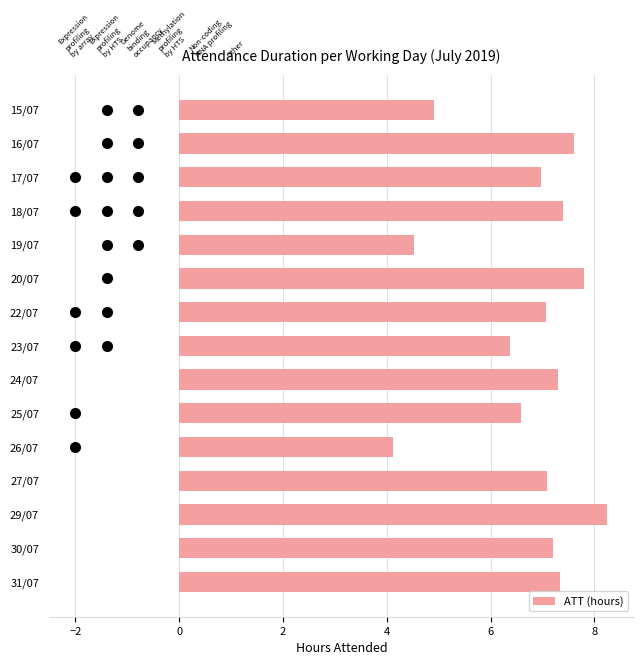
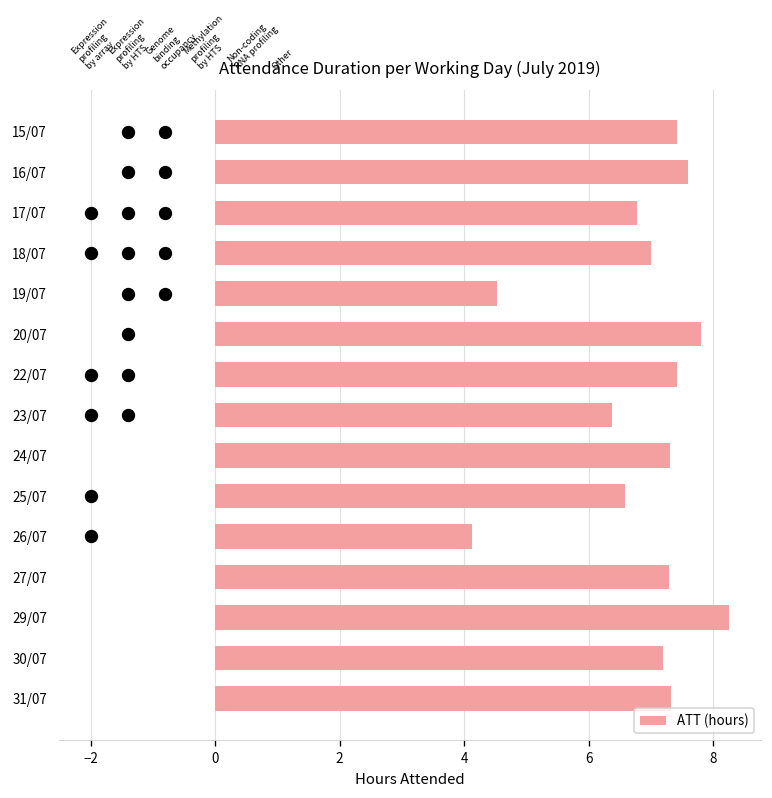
  {
    "ATT (hours)": {
-     "15/07": 4.9,
+     "15/07": 7.4,
      "16/07": 7.6,
-     "17/07": 7.0,
-     "18/07": 7.4,
+     "17/07": 6.8,
+     "18/07": 7.0,
      "19/07": 4.5,
      "20/07": 7.8,
-     "22/07": 7.1,
+     "22/07": 7.4,
      "23/07": 6.4,
      "24/07": 7.3,
      "25/07": 6.6,
      "26/07": 4.1,
-     "27/07": 7.1,
+     "27/07": 7.3,
      "29/07": 8.3,
      "30/07": 7.2,
      "31/07": 7.3
    }
  }
